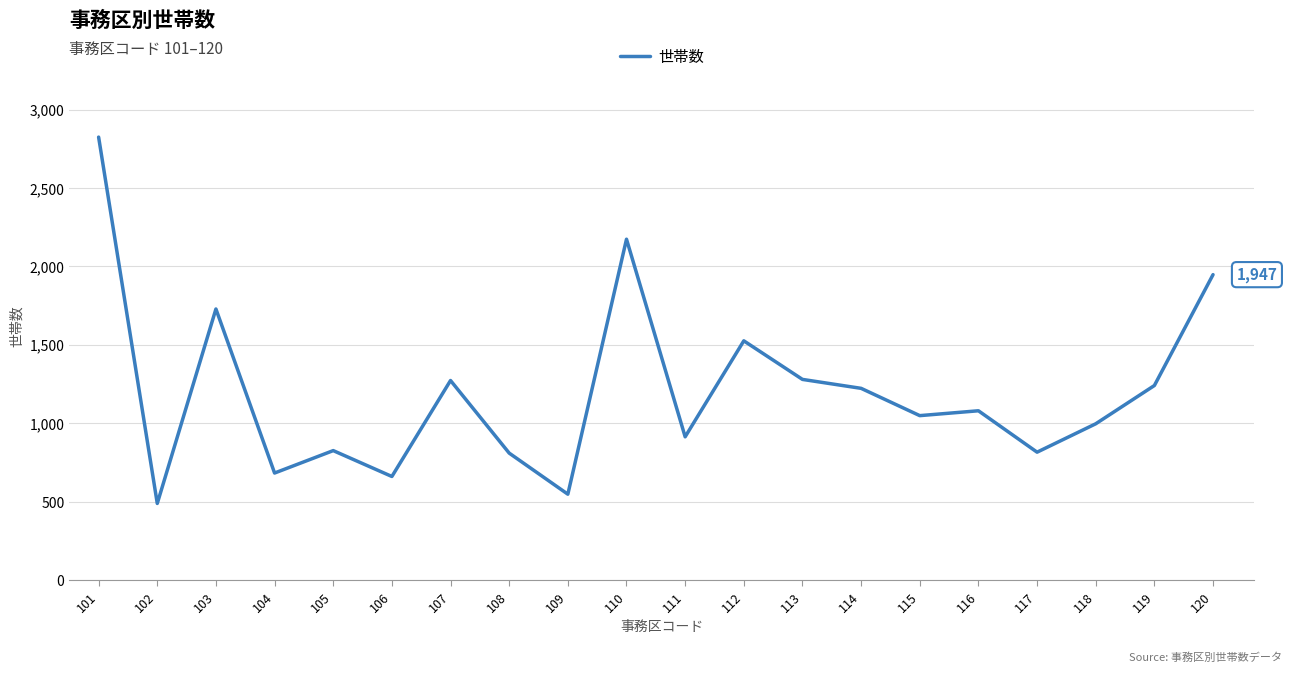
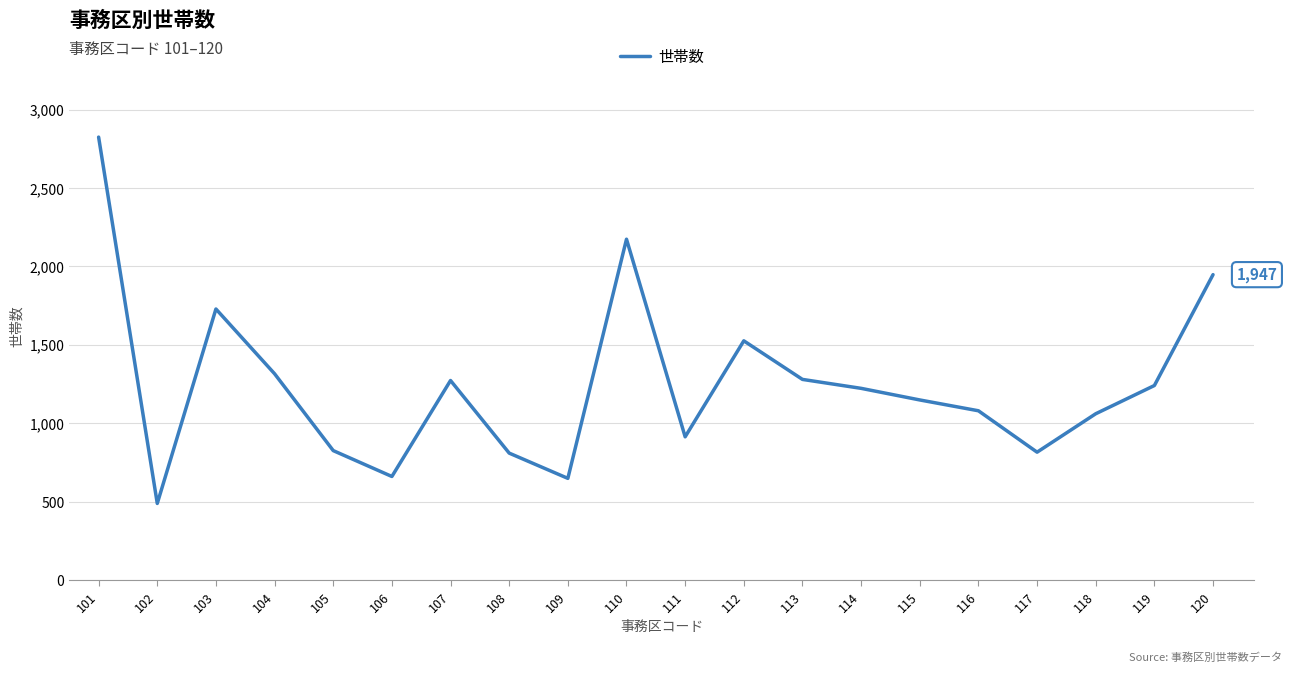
  {
    "101": "2,820",
    "102": "490",
    "103": "1,730",
-   "104": "680",
+   "104": "1,320",
    "105": "830",
    "106": "660",
    "107": "1,270",
    "108": "810",
-   "109": "550",
+   "109": "650",
    "110": "2,170",
    "111": "910",
    "112": "1,530",
    "113": "1,280",
    "114": "1,220",
-   "115": "1,050",
+   "115": "1,150",
    "116": "1,080",
    "117": "820",
-   "118": "1,000",
+   "118": "1,060",
    "119": "1,240"
  }
